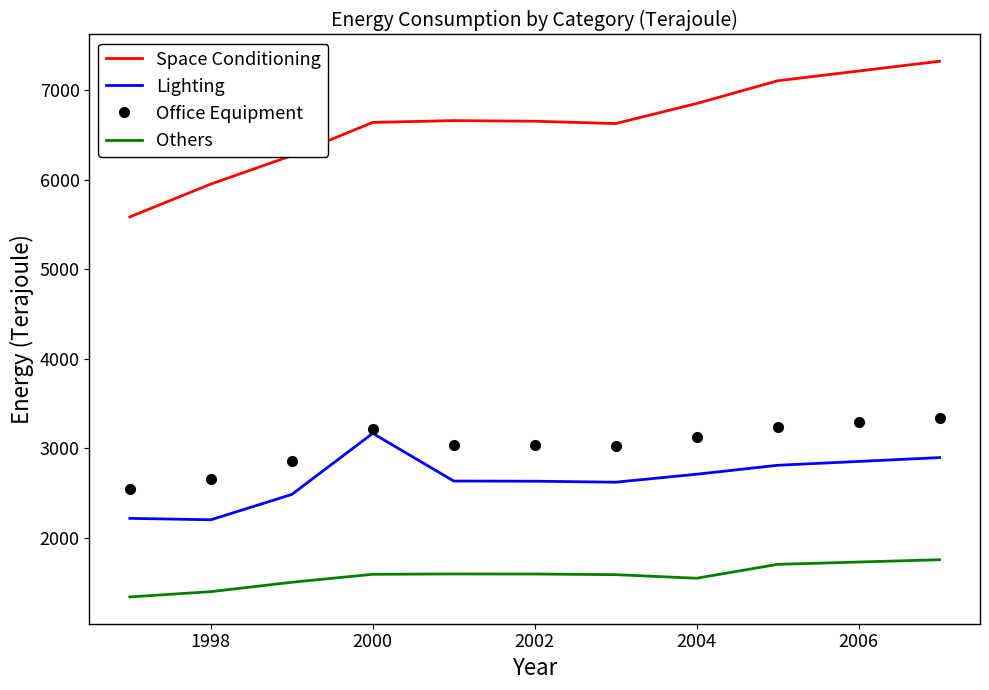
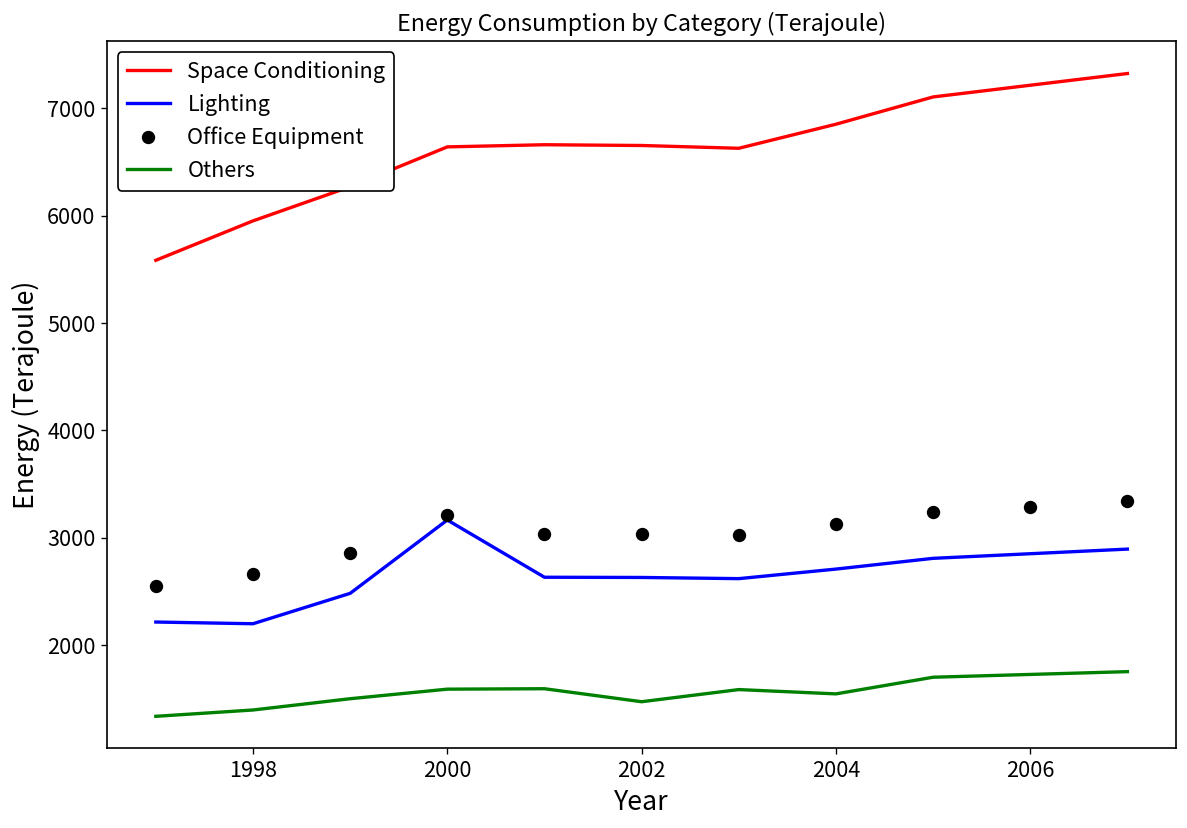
  {
    "Space Conditioning": {
      "1998": 6000,
      "2000": 6600,
      "2002": 6700,
      "2004": 6900,
      "2006": 7200
    },
    "Lighting": {
      "1998": 2200,
      "2000": 3200,
      "2002": 2600,
      "2004": 2700,
      "2006": 2900
    },
    "Office Equipment": {
      "1998": 2700,
      "2000": 3200,
      "2002": 3000,
      "2004": 3100,
      "2006": 3300
    },
    "Others": {
      "1998": 1400,
      "2000": 1600,
-     "2002": 1600,
+     "2002": 1500,
      "2004": 1500,
      "2006": 1700
    }
  }
